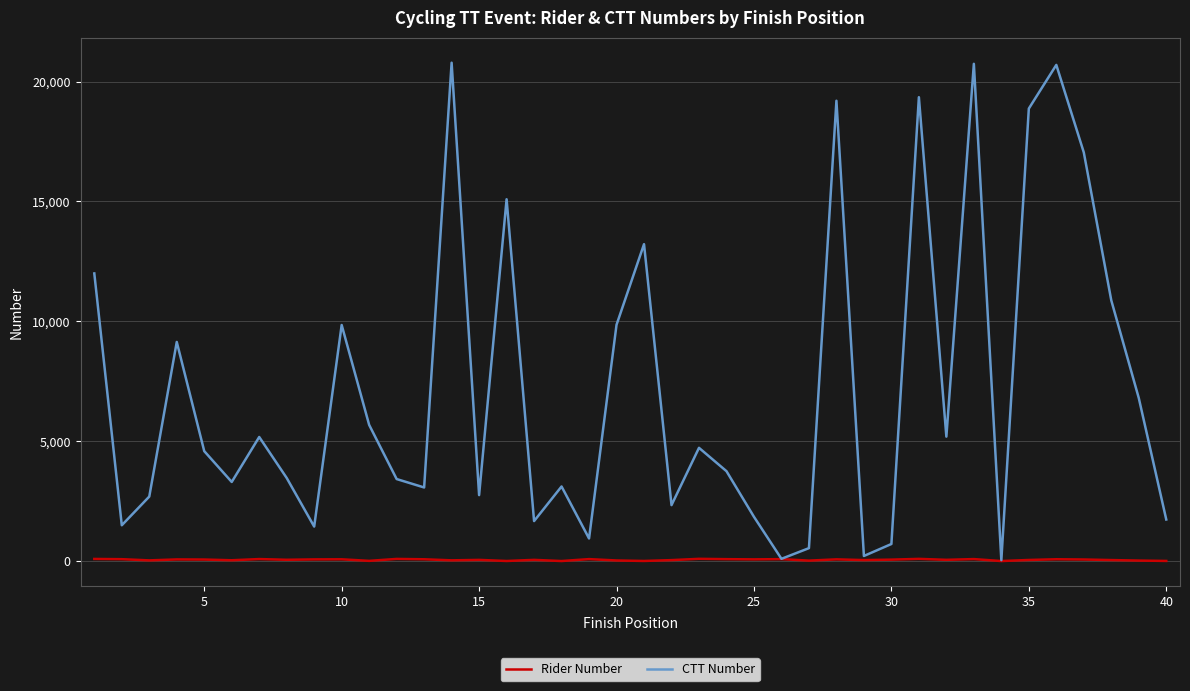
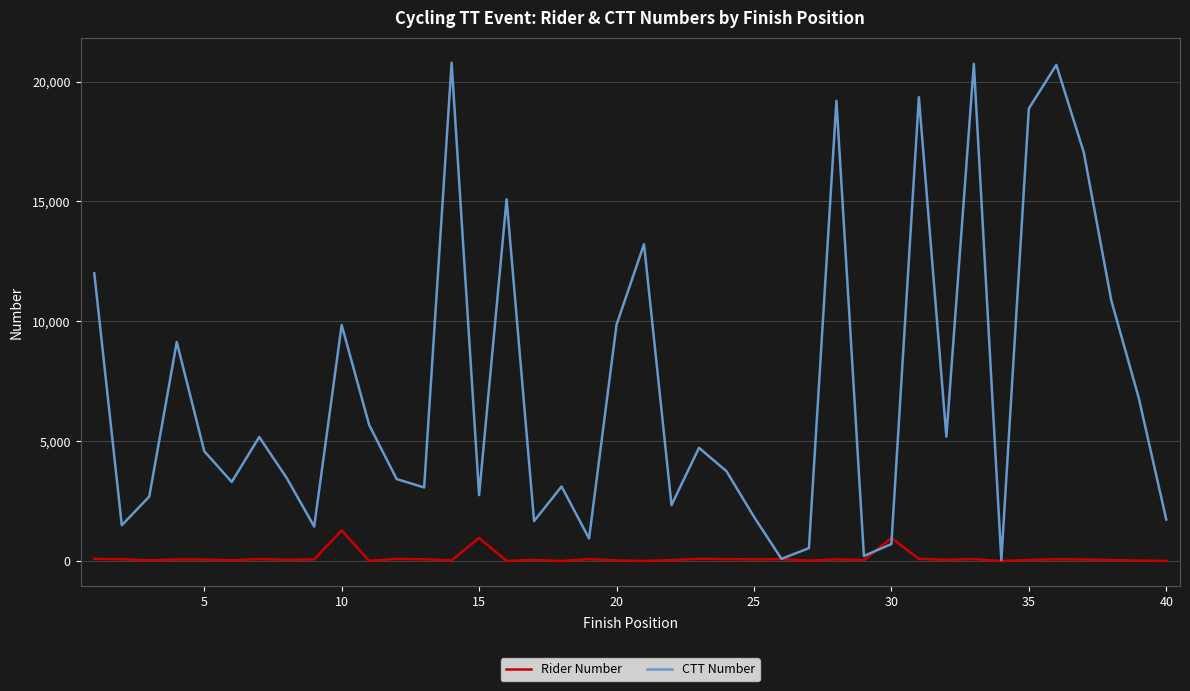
  {
    "Rider Number": {
      "5": "100",
-     "10": "100",
-     "15": "100",
+     "10": "1,300",
+     "15": "1,000",
      "20": "0",
      "25": "100",
-     "30": "100",
+     "30": "1,000",
      "35": "0",
      "40": "0"
    },
    "CTT Number": {
      "5": "4,600",
      "10": "9,800",
      "15": "2,800",
      "20": "9,900",
      "25": "1,800",
      "30": "700",
      "35": "18,900",
      "40": "1,700"
    }
  }
